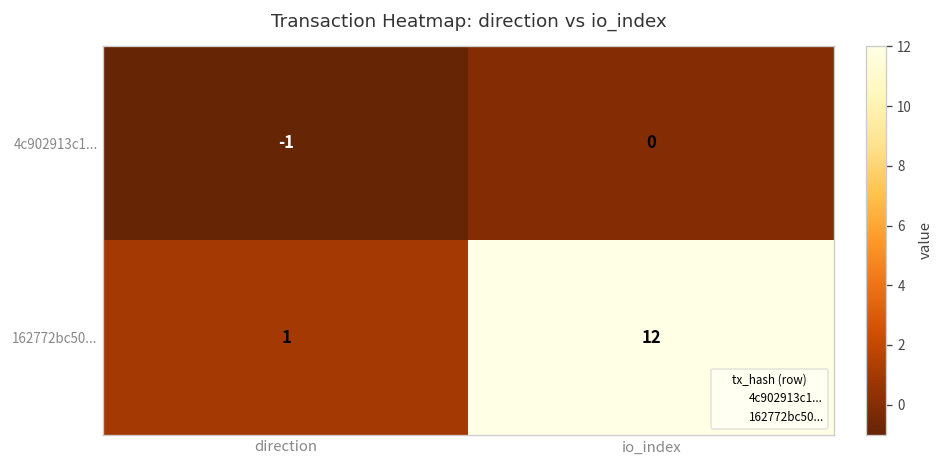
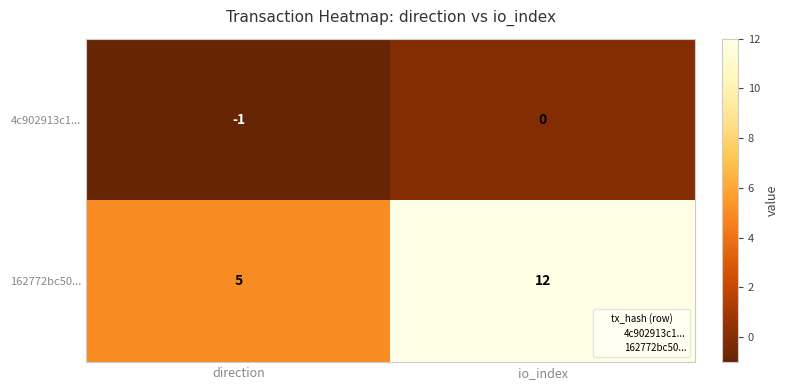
  {
    "4c902913c1...": {
      "direction": -1,
      "io_index": 0
    },
    "162772bc50...": {
-     "direction": 1,
+     "direction": 5,
      "io_index": 12
    }
  }
